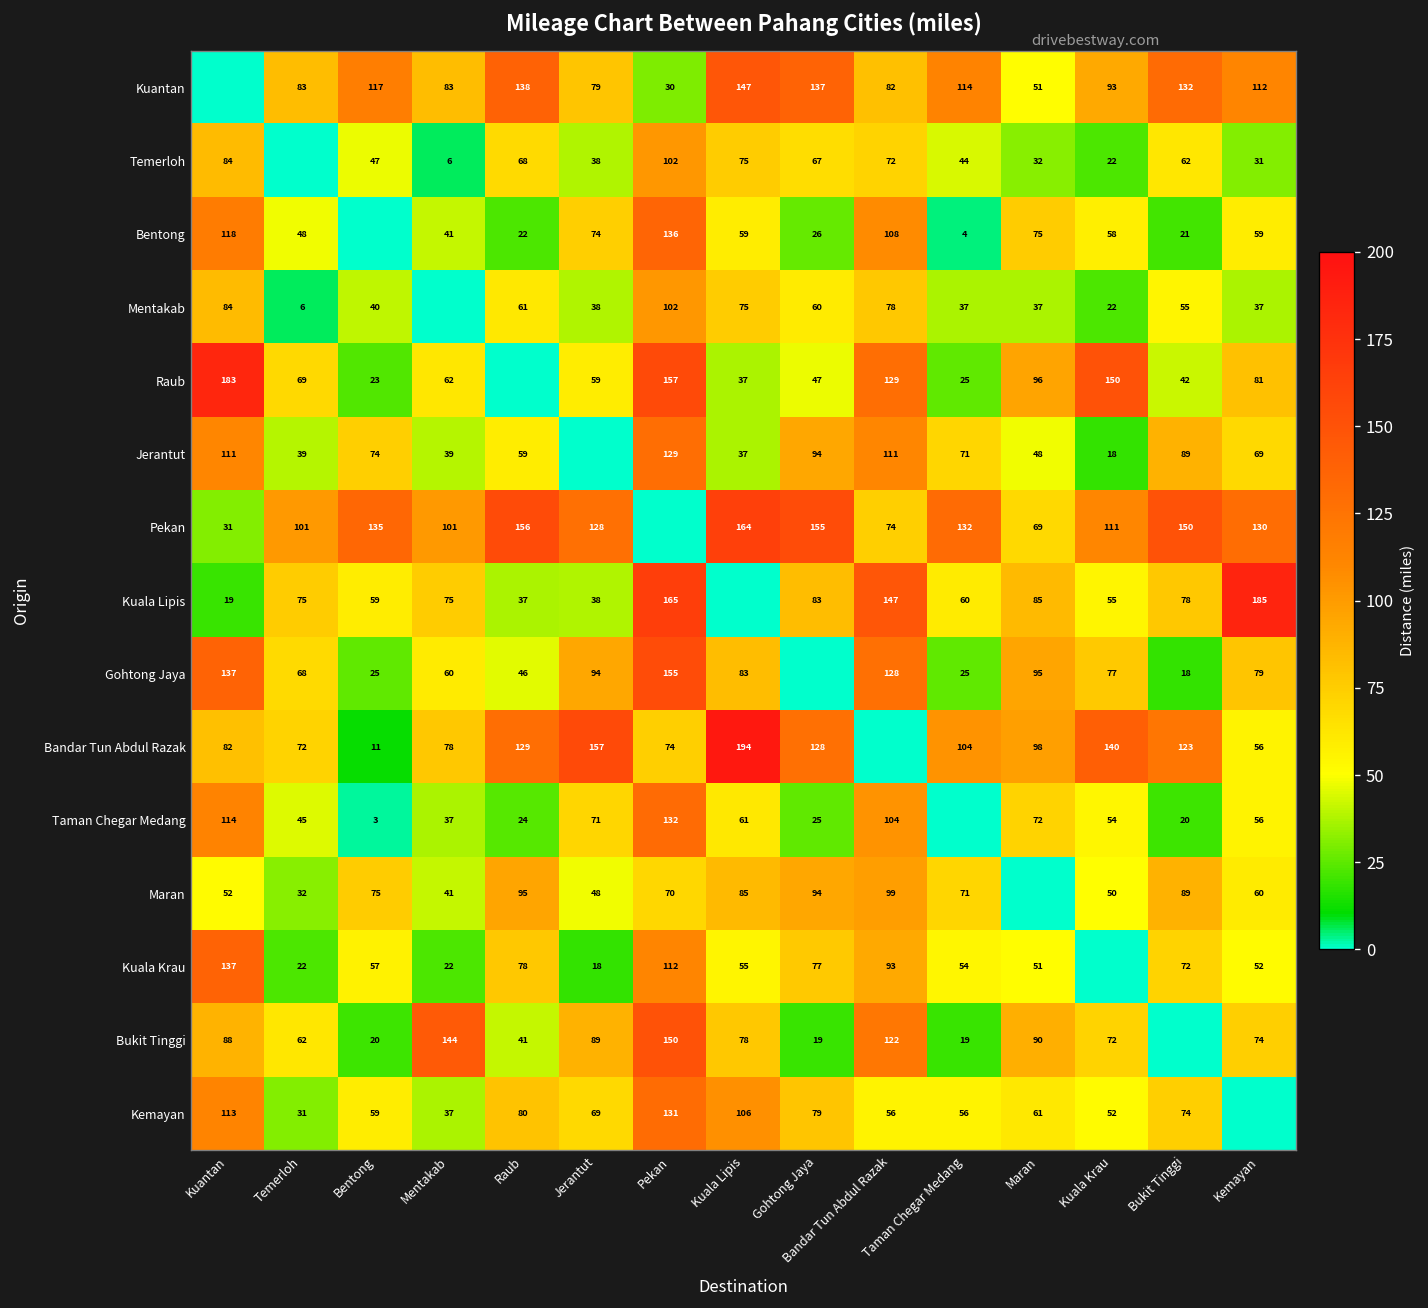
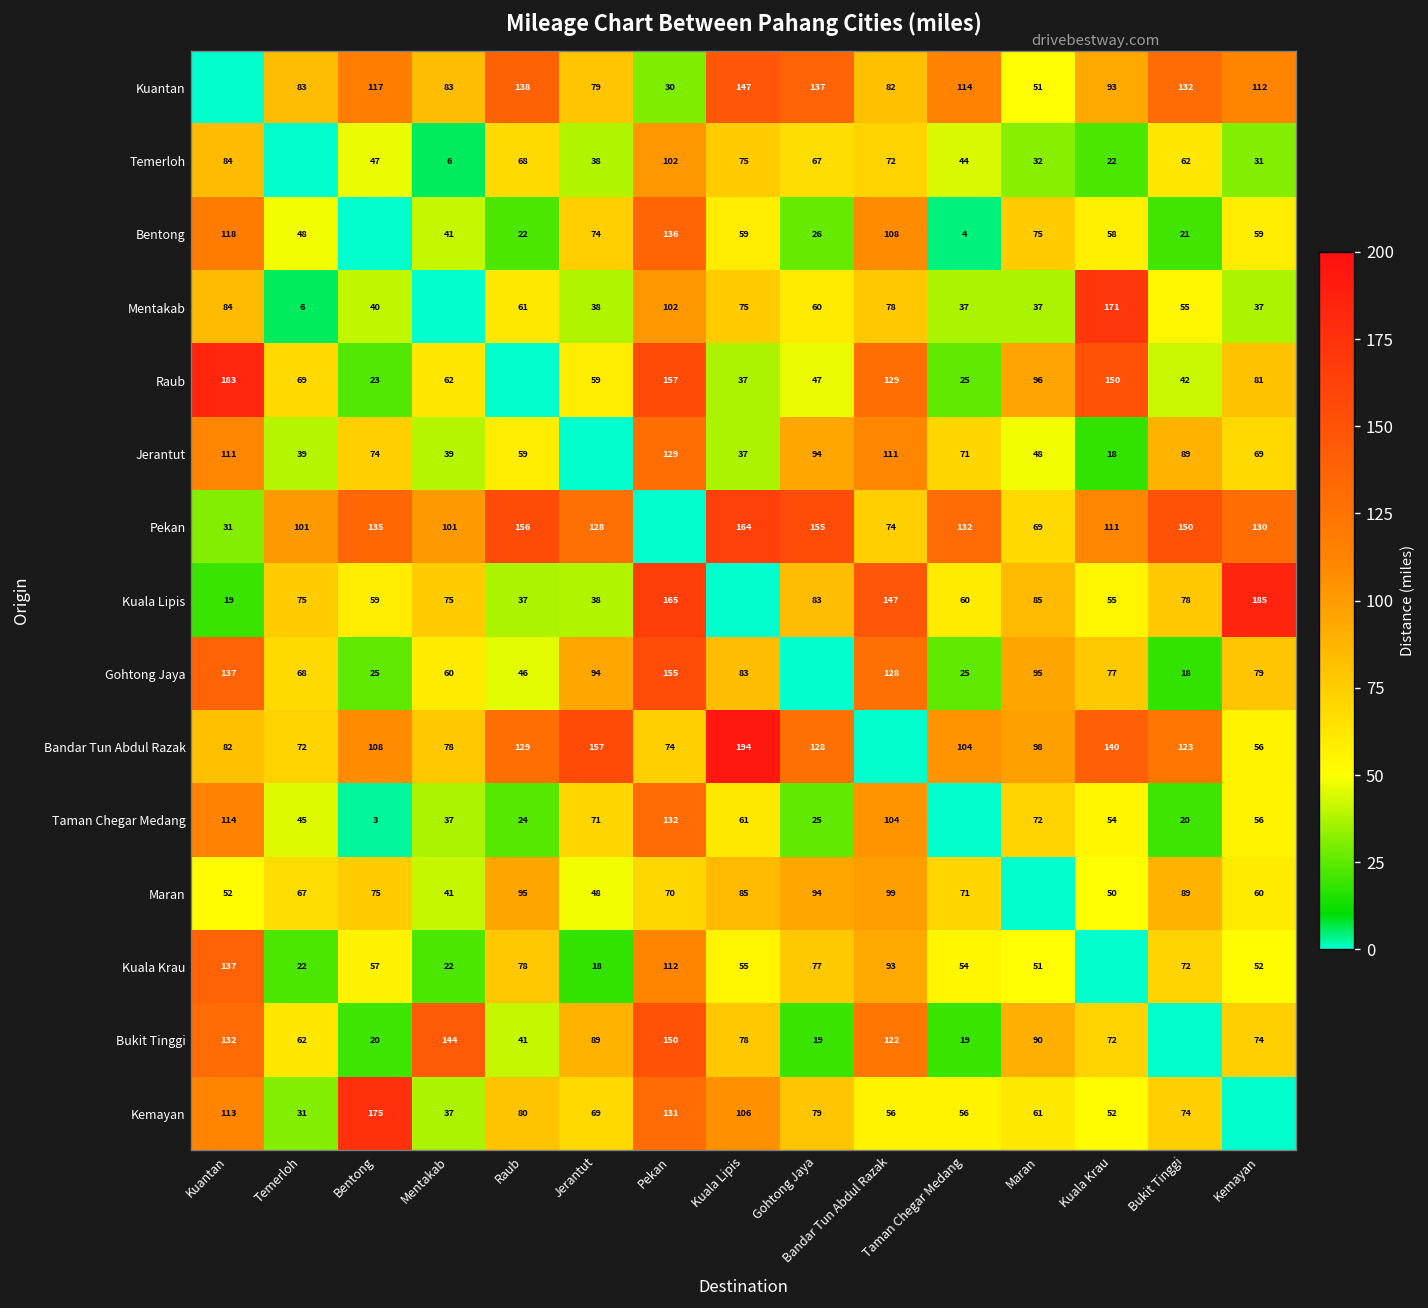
  {
    "Mentakab": {
      "Kuantan": 84,
      "Temerloh": 6,
      "Bentong": 40,
      "Raub": 61,
      "Jerantut": 38,
      "Pekan": 102,
      "Kuala Lipis": 75,
      "Gohtong Jaya": 60,
      "Bandar Tun Abdul Razak": 78,
      "Taman Chegar Medang": 37,
      "Maran": 37,
-     "Kuala Krau": 22,
+     "Kuala Krau": 171,
      "Bukit Tinggi": 55,
      "Kemayan": 37
    },
    "Bandar Tun Abdul Razak": {
      "Kuantan": 82,
      "Temerloh": 72,
-     "Bentong": 11,
+     "Bentong": 108,
      "Mentakab": 78,
      "Raub": 129,
      "Jerantut": 157,
      "Pekan": 74,
      "Kuala Lipis": 194,
      "Gohtong Jaya": 128,
      "Taman Chegar Medang": 104,
      "Maran": 98,
      "Kuala Krau": 140,
      "Bukit Tinggi": 123,
      "Kemayan": 56
    },
    "Maran": {
      "Kuantan": 52,
-     "Temerloh": 32,
+     "Temerloh": 67,
      "Bentong": 75,
      "Mentakab": 41,
      "Raub": 95,
      "Jerantut": 48,
      "Pekan": 70,
      "Kuala Lipis": 85,
      "Gohtong Jaya": 94,
      "Bandar Tun Abdul Razak": 99,
      "Taman Chegar Medang": 71,
      "Kuala Krau": 50,
      "Bukit Tinggi": 89,
      "Kemayan": 60
    },
    "Bukit Tinggi": {
-     "Kuantan": 88,
+     "Kuantan": 132,
      "Temerloh": 62,
      "Bentong": 20,
      "Mentakab": 144,
      "Raub": 41,
      "Jerantut": 89,
      "Pekan": 150,
      "Kuala Lipis": 78,
      "Gohtong Jaya": 19,
      "Bandar Tun Abdul Razak": 122,
      "Taman Chegar Medang": 19,
      "Maran": 90,
      "Kuala Krau": 72,
      "Kemayan": 74
    },
    "Kemayan": {
      "Kuantan": 113,
      "Temerloh": 31,
-     "Bentong": 59,
+     "Bentong": 175,
      "Mentakab": 37,
      "Raub": 80,
      "Jerantut": 69,
      "Pekan": 131,
      "Kuala Lipis": 106,
      "Gohtong Jaya": 79,
      "Bandar Tun Abdul Razak": 56,
      "Taman Chegar Medang": 56,
      "Maran": 61,
      "Kuala Krau": 52,
      "Bukit Tinggi": 74
    }
  }
